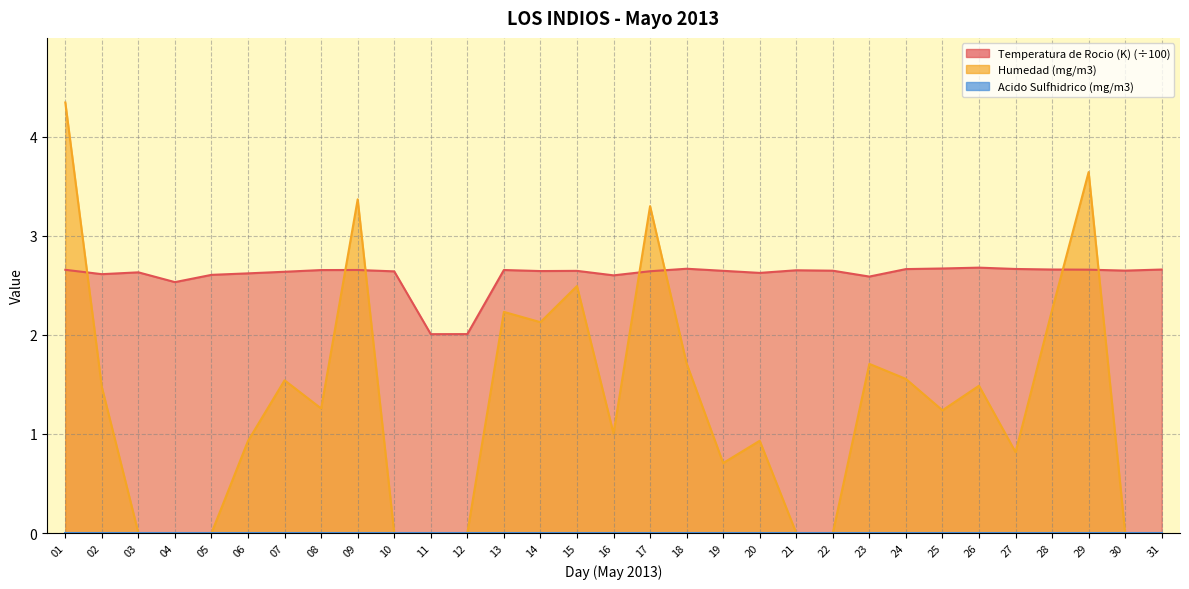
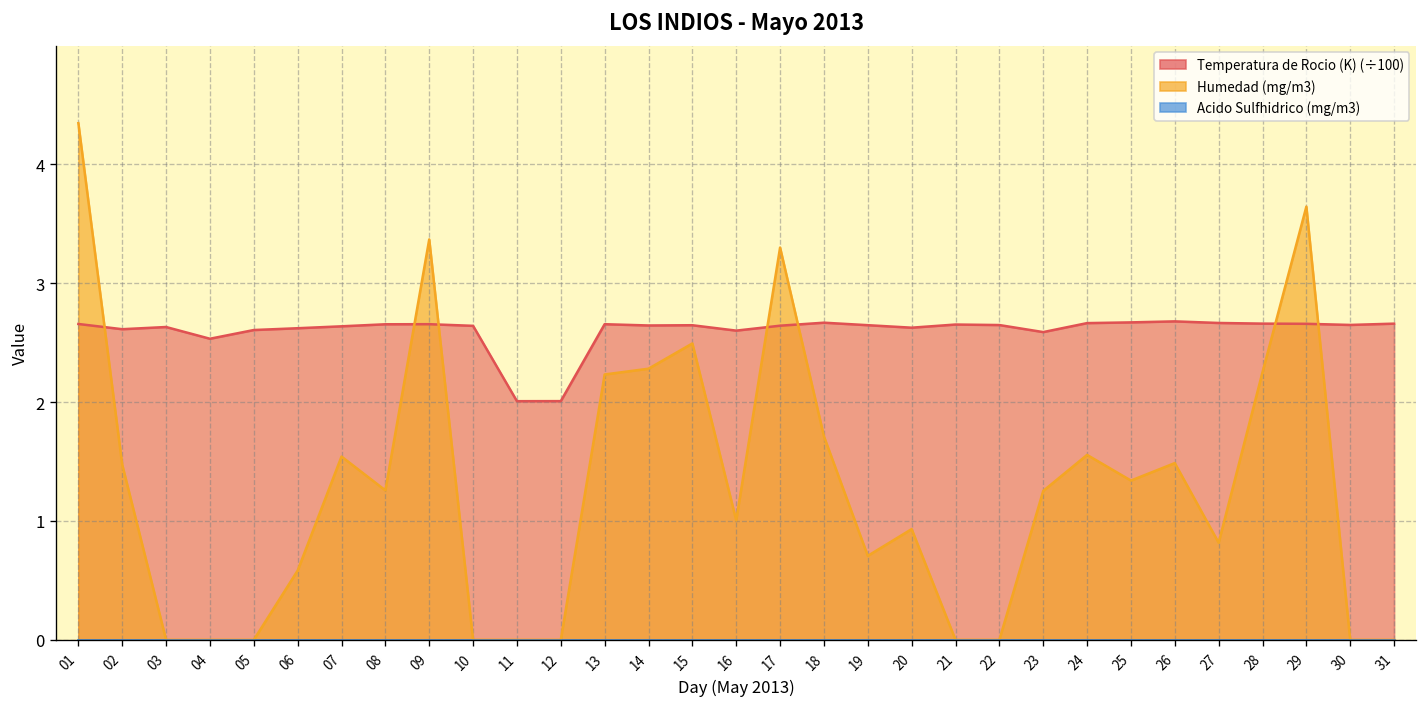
  {
    "Humedad (mg/m3)": {
      "01": 4.3,
      "02": 1.5,
-     "06": 0.9,
+     "06": 0.6,
      "07": 1.5,
      "08": 1.3,
      "09": 3.4,
      "13": 2.2,
-     "14": 2.1,
+     "14": 2.3,
      "15": 2.5,
      "16": 1.0,
      "17": 3.3,
      "18": 1.7,
      "19": 0.7,
      "20": 0.9,
-     "23": 1.7,
+     "23": 1.3,
      "24": 1.6,
-     "25": 1.2,
+     "25": 1.3,
      "26": 1.5,
      "27": 0.8,
      "28": 2.3,
      "29": 3.6
    },
    "Acido Sulfhidrico (mg/m3)": {
      "01": 0.0,
      "02": 0.0,
      "06": 0.0,
      "07": 0.0,
      "08": 0.0,
      "09": 0.0,
      "13": 0.0,
      "14": 0.0,
      "15": 0.0,
      "16": 0.0,
      "17": 0.0,
      "18": 0.0,
      "19": 0.0,
      "20": 0.0,
      "23": 0.0,
      "24": 0.0,
      "25": 0.0,
      "26": 0.0,
      "27": 0.0,
      "28": 0.0,
      "29": 0.0
    }
  }
